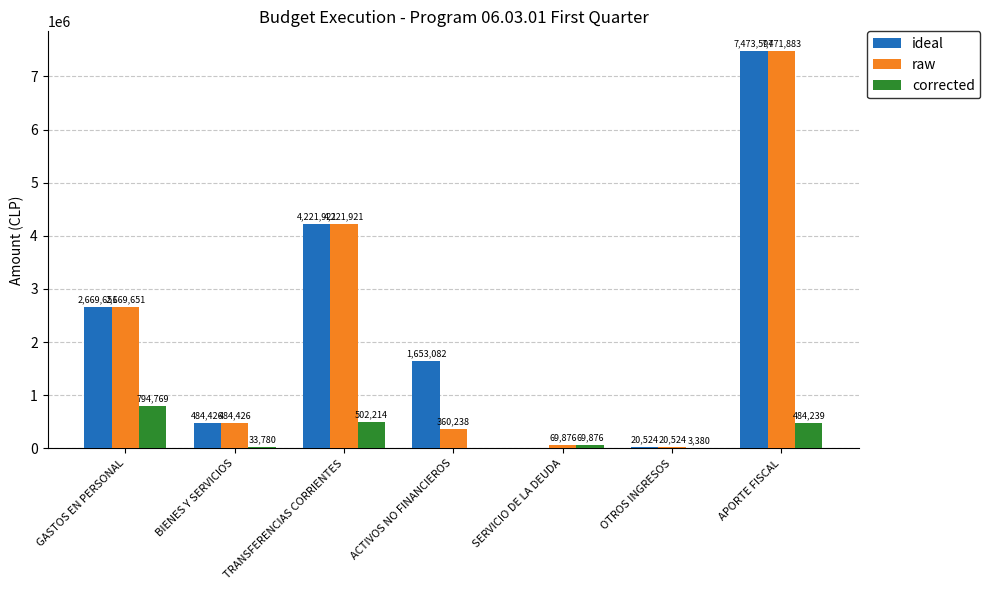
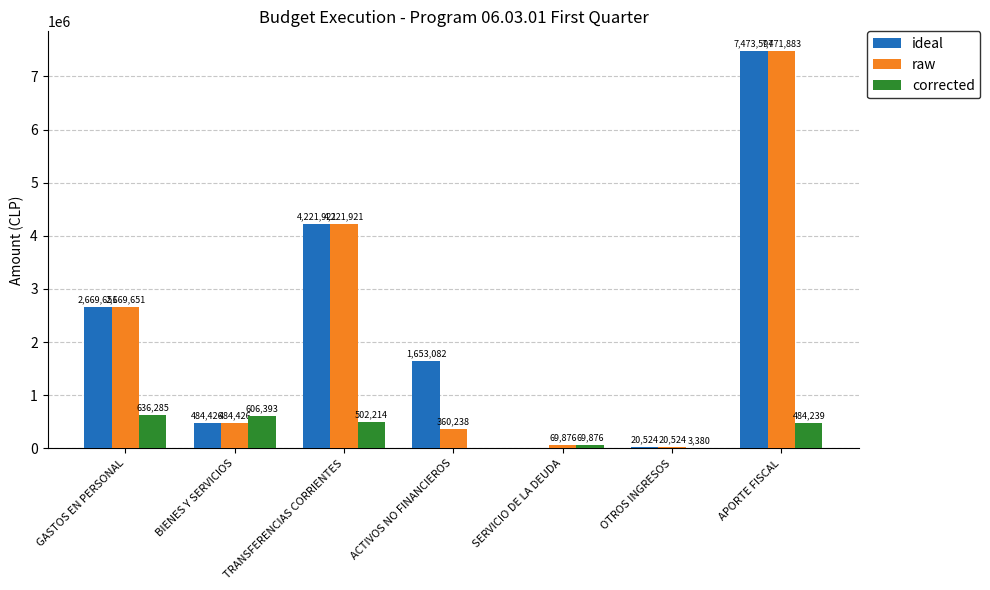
  {
    "ideal": {
      "ACTIVOS NO FINANCIEROS": "1,653,082",
      "OTROS INGRESOS": "20,524"
    },
    "raw": {
      "ACTIVOS NO FINANCIEROS": "360,238",
      "SERVICIO DE LA DEUDA": "69,876",
      "OTROS INGRESOS": "20,524"
    },
    "corrected": {
-     "GASTOS EN PERSONAL": "794,769",
-     "BIENES Y SERVICIOS": "33,780",
+     "GASTOS EN PERSONAL": "636,285",
+     "BIENES Y SERVICIOS": "606,393",
      "TRANSFERENCIAS CORRIENTES": "502,214",
      "SERVICIO DE LA DEUDA": "69,876",
      "OTROS INGRESOS": "3,380",
      "APORTE FISCAL": "484,239"
    }
  }
